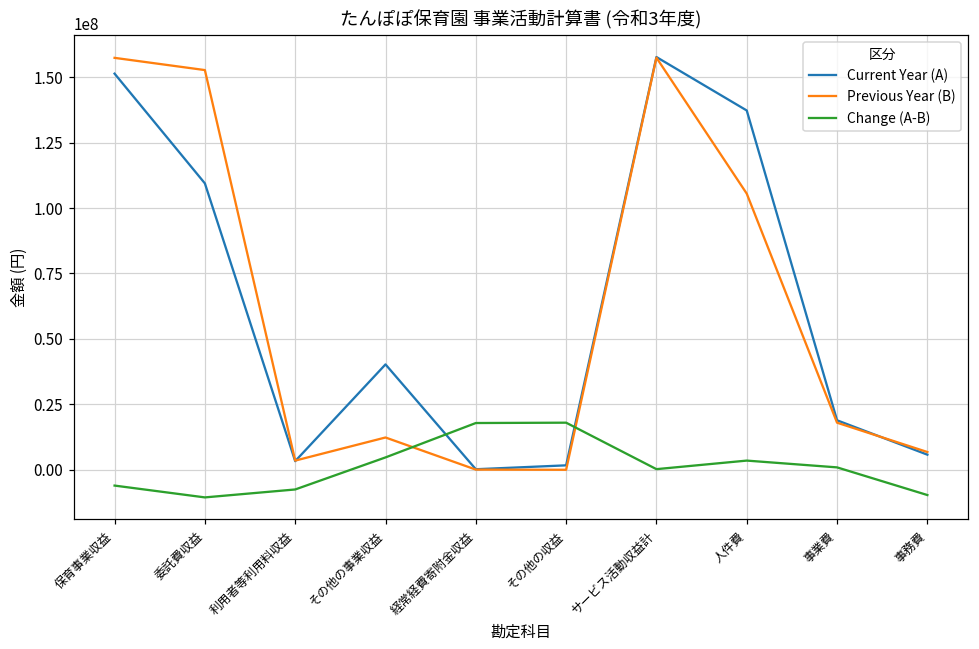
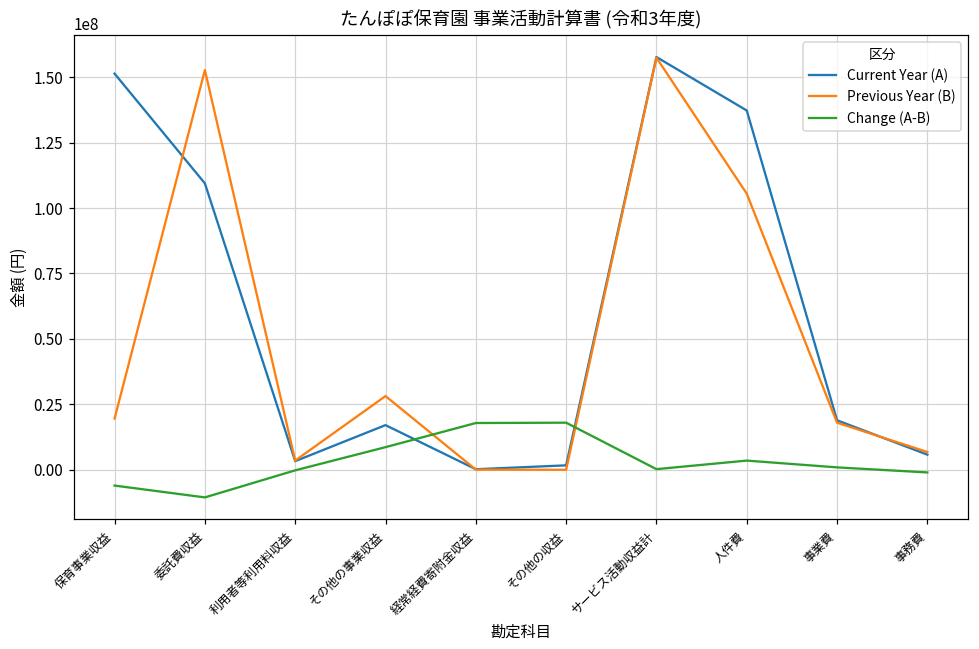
  {
    "Current Year (A)": {
      "保育事業収益": 151000000,
      "委託費収益": 109000000,
-     "その他の事業収益": 40000000,
+     "その他の事業収益": 17000000,
      "その他の収益": 2000000,
      "人件費": 137000000
    },
    "Previous Year (B)": {
-     "保育事業収益": 157000000,
+     "保育事業収益": 20000000,
      "委託費収益": 153000000,
-     "その他の事業収益": 12000000,
+     "その他の事業収益": 28000000,
      "その他の収益": 0,
      "人件費": 106000000
    },
    "Change (A-B)": {
      "保育事業収益": -6000000,
      "委託費収益": -11000000,
-     "利用者等利用料収益": -8000000,
-     "その他の事業収益": 5000000,
+     "利用者等利用料収益": 0,
+     "その他の事業収益": 9000000,
      "経常経費寄附金収益": 18000000,
      "その他の収益": 18000000,
      "サービス活動収益計": 0,
      "人件費": 4000000,
      "事業費": 1000000,
-     "事務費": -10000000
+     "事務費": -1000000
    }
  }
